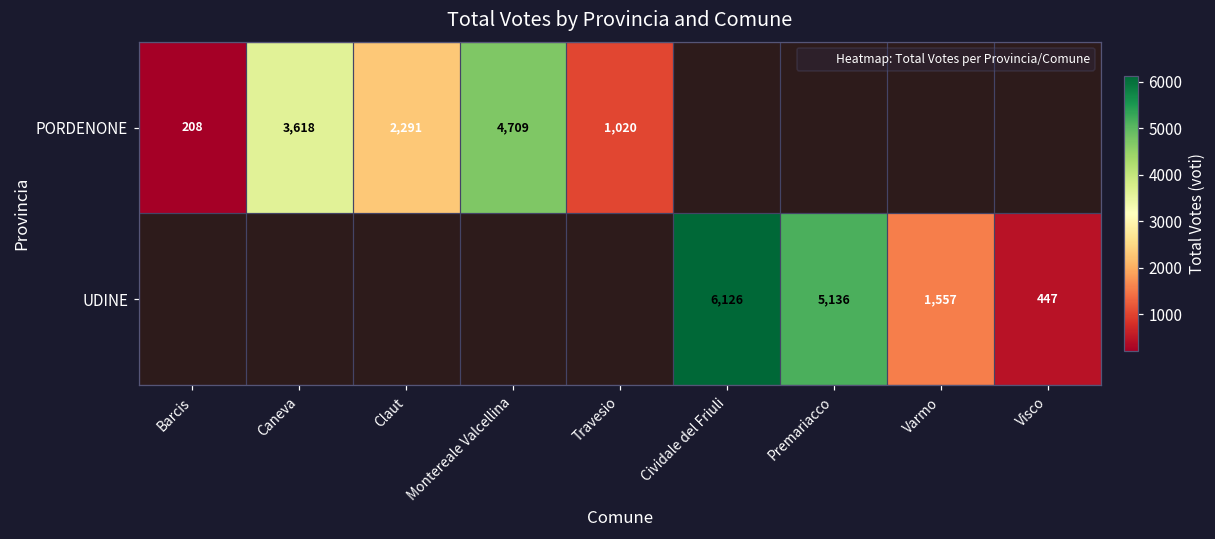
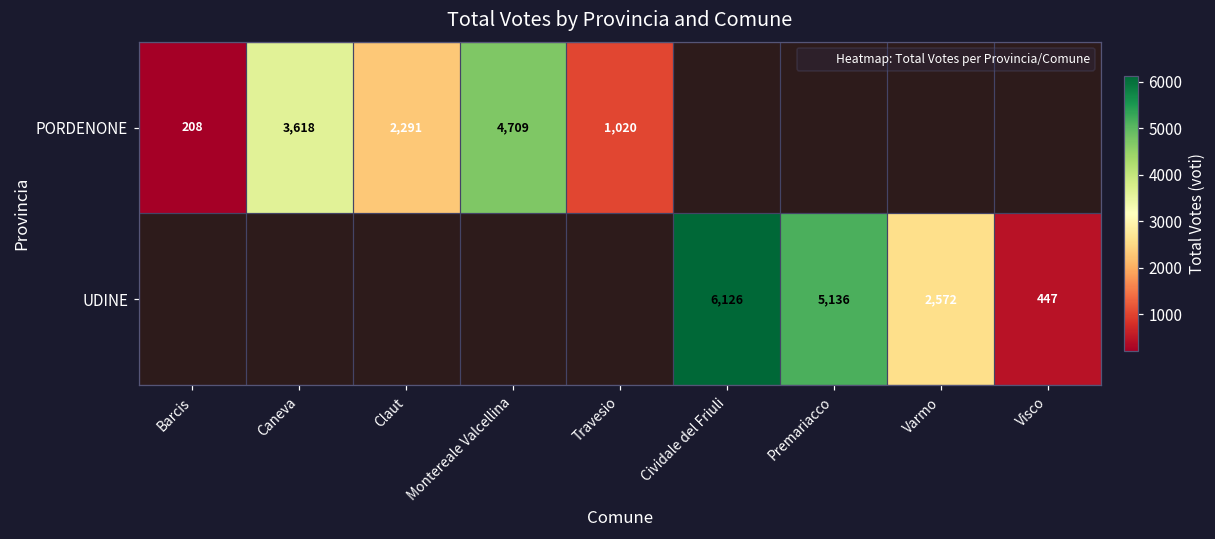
  {
    "PORDENONE": {
      "Barcis": "208",
      "Caneva": "3,618",
      "Claut": "2,291",
      "Montereale Valcellina": "4,709",
      "Travesio": "1,020"
    },
    "UDINE": {
      "Cividale del Friuli": "6,126",
      "Premariacco": "5,136",
-     "Varmo": "1,557",
+     "Varmo": "2,572",
      "Visco": "447"
    }
  }
